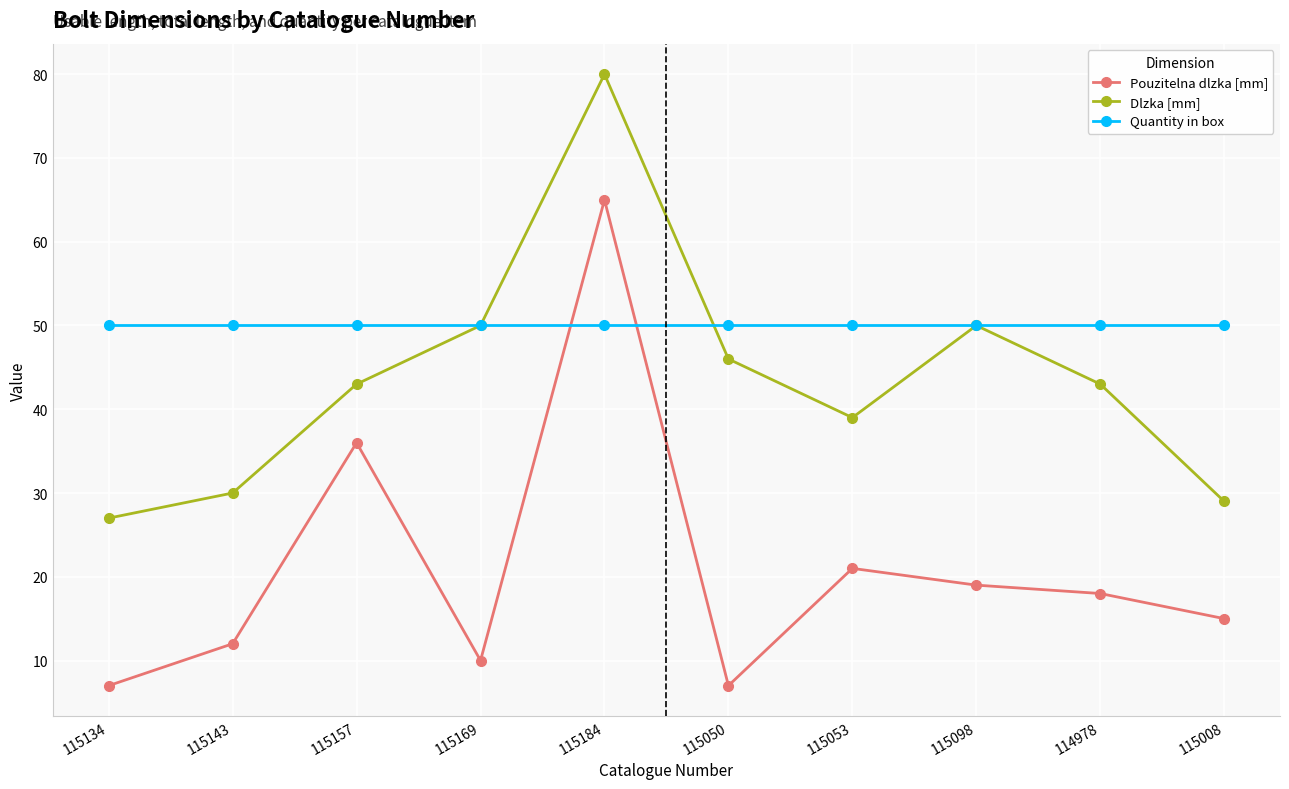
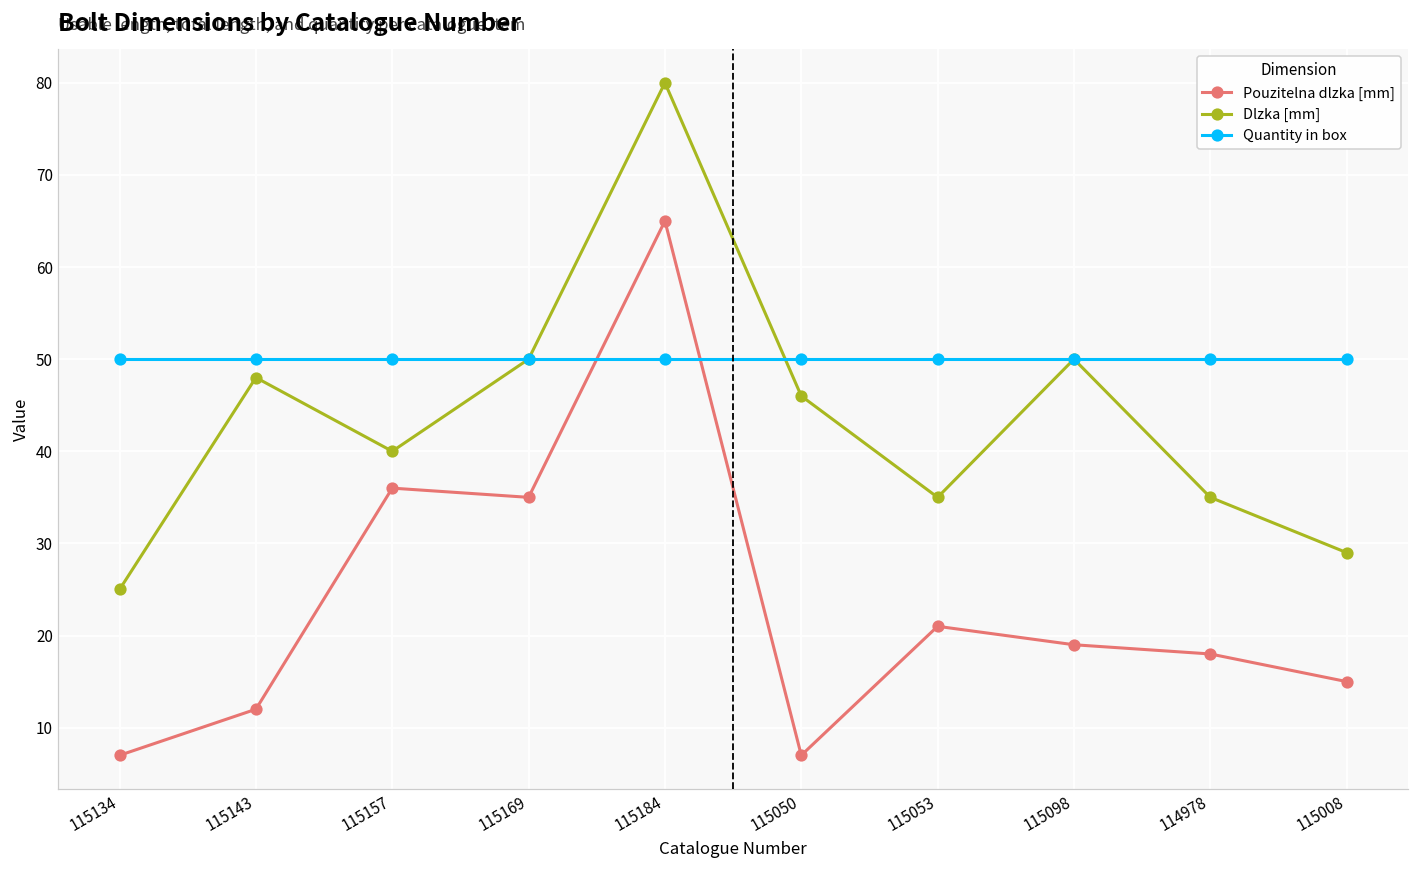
  {
    "Pouzitelna dlzka [mm]": {
      "115134": 7,
      "115143": 12,
      "115157": 36,
-     "115169": 10,
+     "115169": 35,
      "115184": 65,
      "115050": 7,
      "115053": 21,
      "115098": 19,
      "114978": 18,
      "115008": 15
    },
    "Dlzka [mm]": {
-     "115134": 27,
-     "115143": 30,
-     "115157": 43,
+     "115134": 25,
+     "115143": 48,
+     "115157": 40,
      "115184": 80,
      "115050": 46,
-     "115053": 39,
-     "114978": 43,
+     "115053": 35,
+     "114978": 35,
      "115008": 29
    },
    "Quantity in box": {
      "115134": 50,
      "115143": 50,
      "115157": 50,
      "115184": 50,
      "115050": 50,
      "115053": 50,
      "114978": 50,
      "115008": 50
    }
  }
